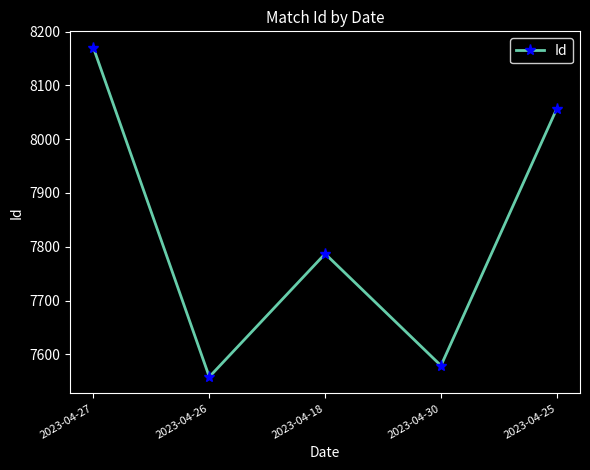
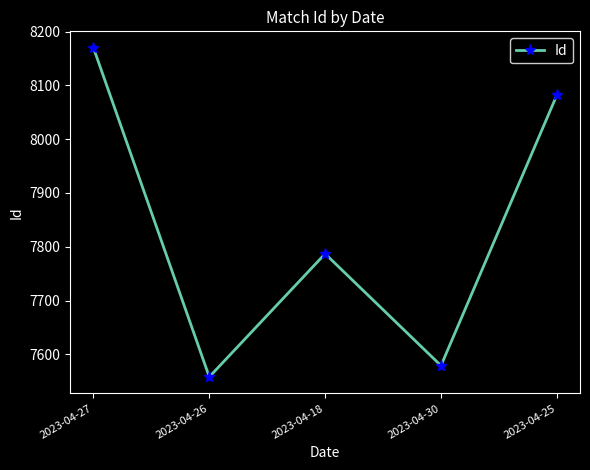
  {
    "2023-04-27": 8170,
    "2023-04-26": 7560,
    "2023-04-18": 7790,
    "2023-04-30": 7580,
-   "2023-04-25": 8060
+   "2023-04-25": 8080
  }
